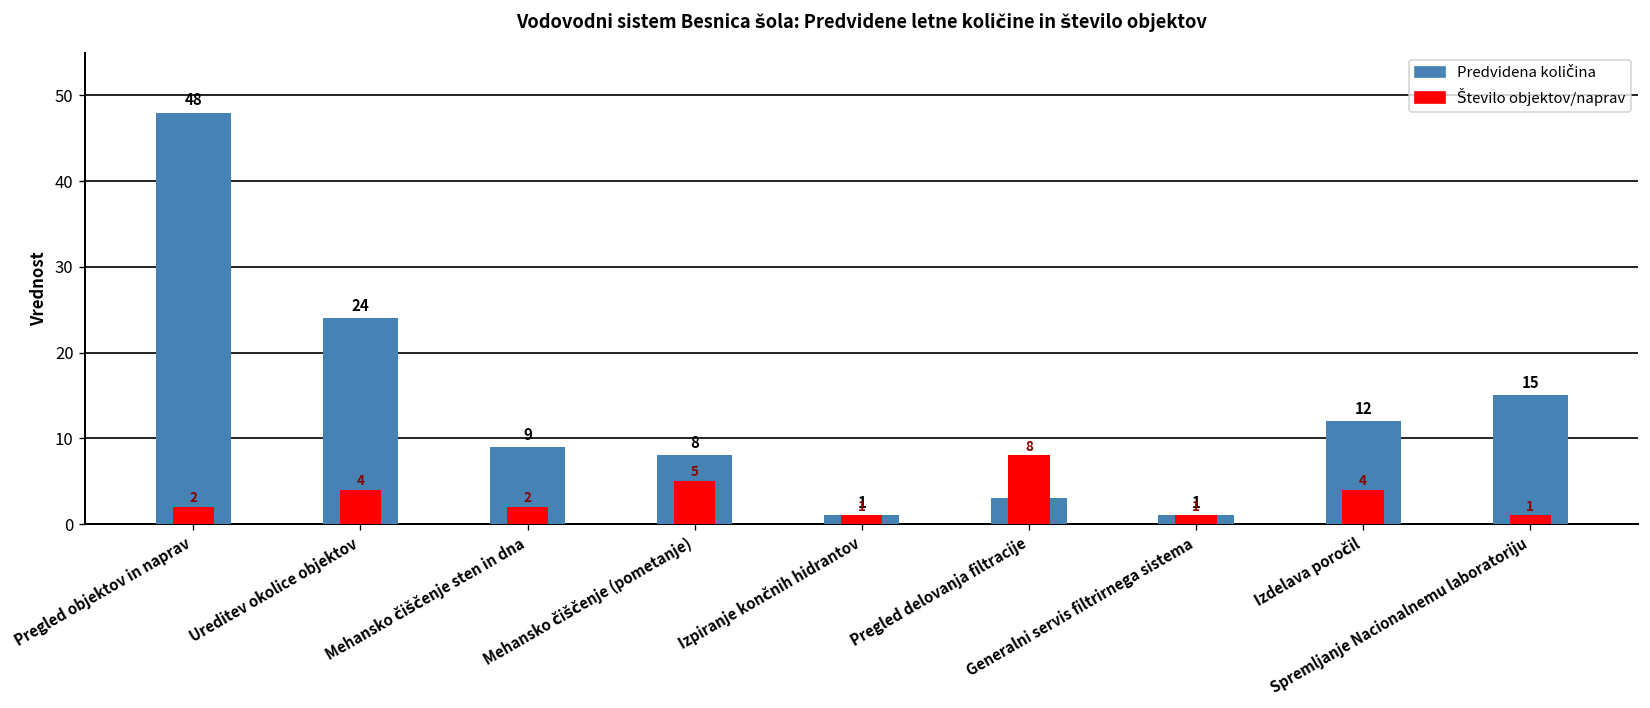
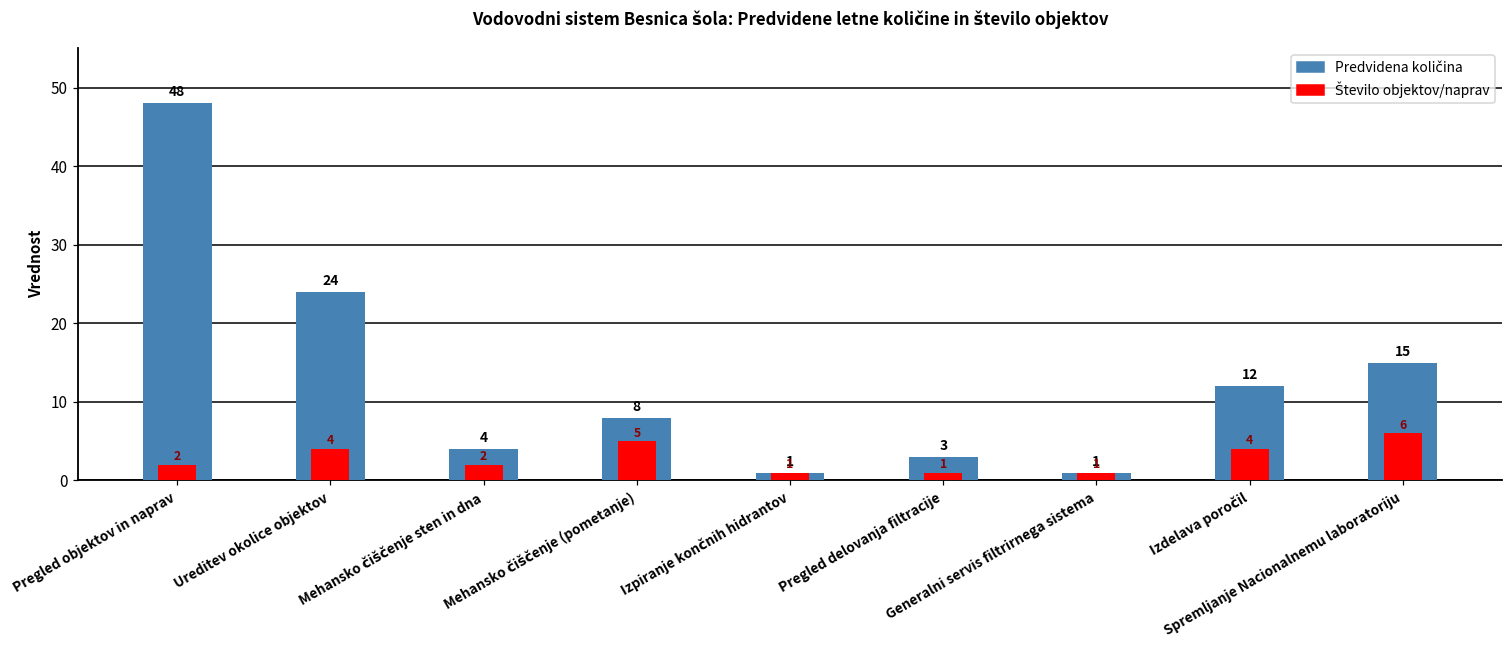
  {
    "Predvidena količina": {
      "Pregled objektov in naprav": 48,
      "Ureditev okolice objektov": 24,
-     "Mehansko čiščenje sten in dna": 9,
+     "Mehansko čiščenje sten in dna": 4,
      "Mehansko čiščenje (pometanje)": 8,
      "Izdelava poročil": 12,
      "Spremljanje Nacionalnemu laboratoriju": 15
    },
    "Število objektov/naprav": {
-     "Pregled delovanja filtracije": 8,
-     "Spremljanje Nacionalnemu laboratoriju": 1
+     "Pregled delovanja filtracije": 1,
+     "Spremljanje Nacionalnemu laboratoriju": 6
    }
  }
